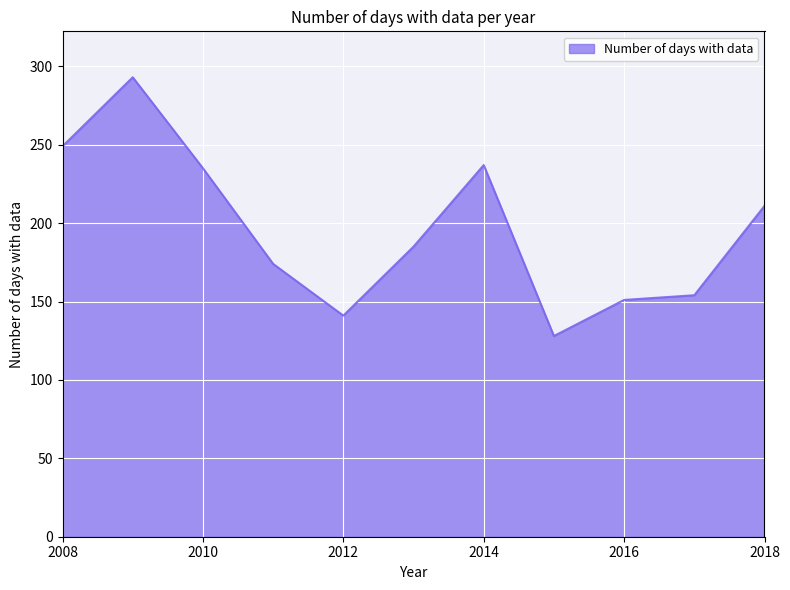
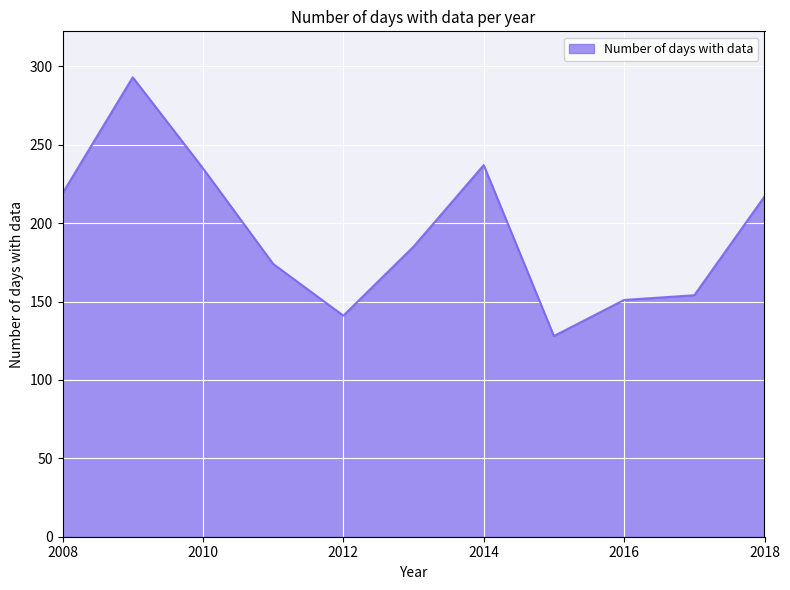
  {
-   "2008": 249,
+   "2008": 219,
    "2010": 235,
    "2012": 141,
    "2014": 237,
    "2016": 151,
-   "2018": 211
+   "2018": 217
  }
